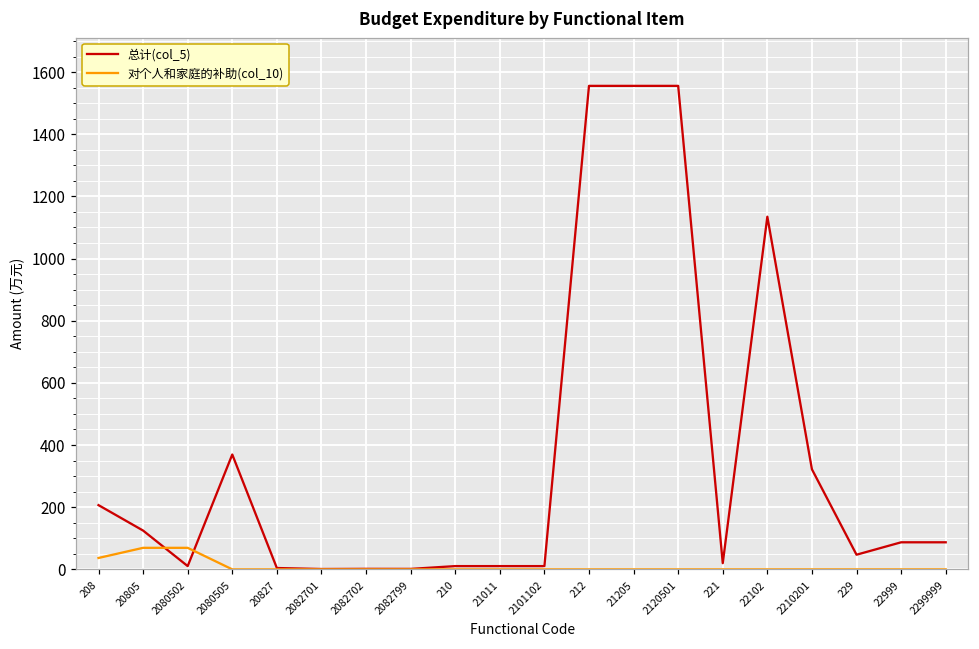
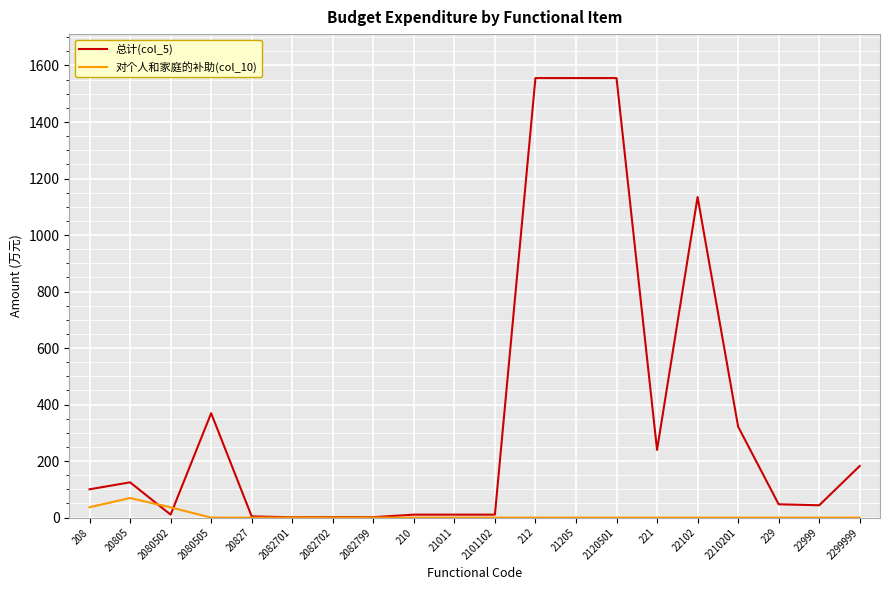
  {
    "总计(col_5)": {
-     "208": 210,
+     "208": 100,
      "20805": 120,
      "2080502": 10,
      "2080505": 370,
      "210": 10,
      "21011": 10,
      "2101102": 10,
      "212": 1560,
      "21205": 1560,
      "2120501": 1560,
-     "221": 20,
+     "221": 240,
      "22102": 1130,
      "2210201": 320,
      "229": 50,
-     "22999": 90,
-     "2299999": 90
+     "22999": 40,
+     "2299999": 180
    },
    "对个人和家庭的补助(col_10)": {
      "208": 40,
      "20805": 70,
-     "2080502": 70,
+     "2080502": 40,
      "2080505": 0,
      "210": 0,
      "21011": 0,
      "2101102": 0,
      "212": 0,
      "21205": 0,
      "2120501": 0,
      "221": 0,
      "22102": 0,
      "2210201": 0,
      "229": 0,
      "22999": 0,
      "2299999": 0
    }
  }
